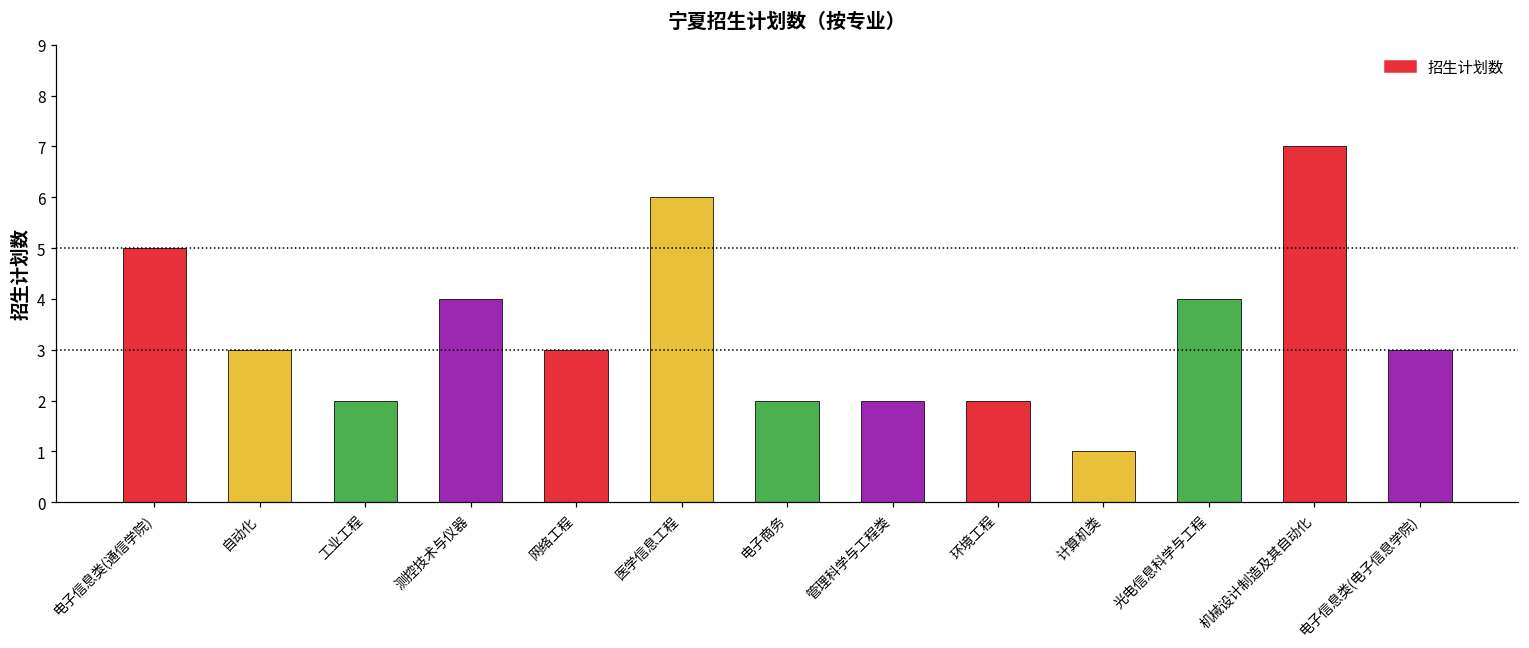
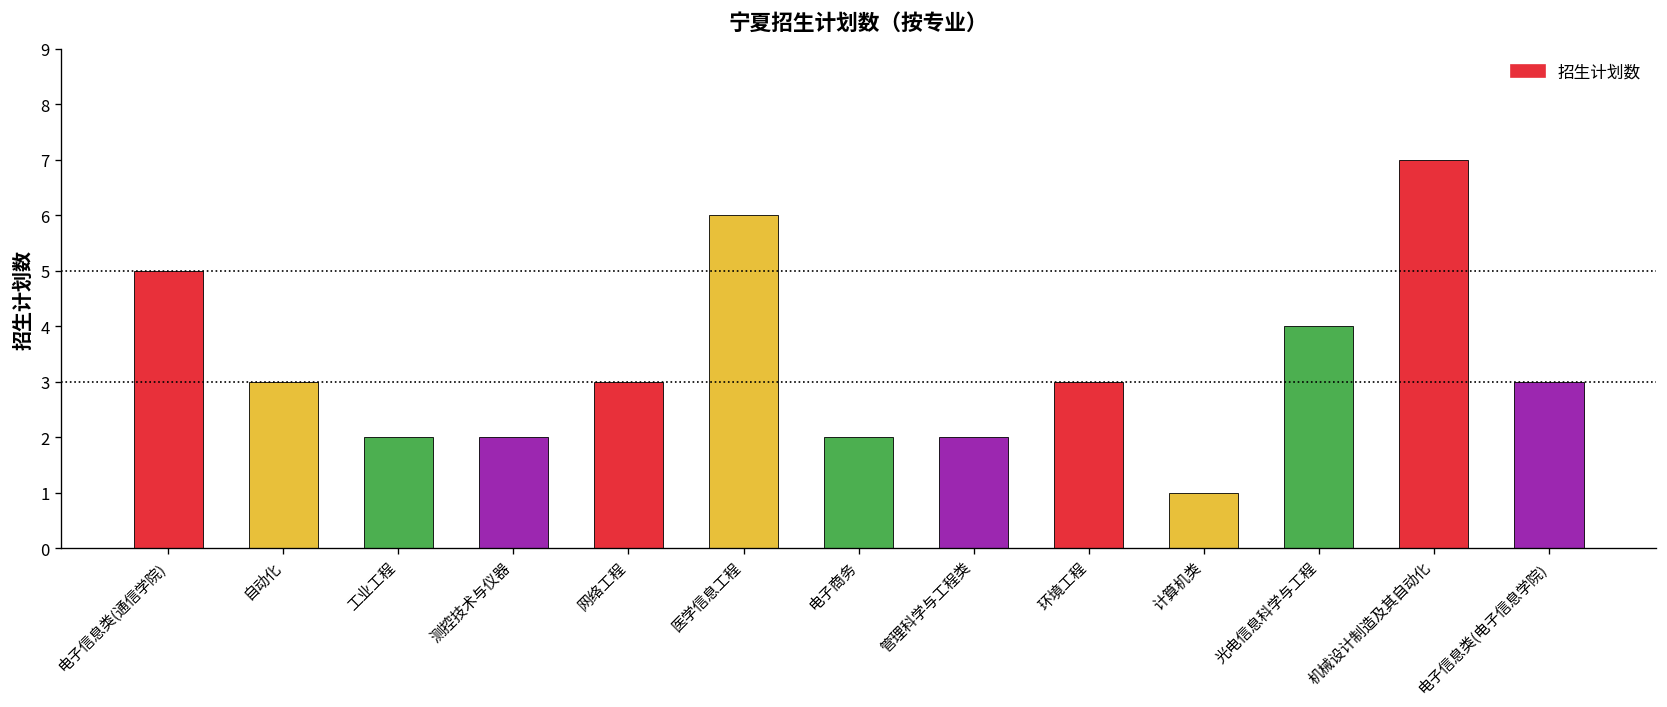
  {
    "电子信息类(通信学院)": 5,
    "自动化": 3,
    "工业工程": 2,
-   "测控技术与仪器": 4,
+   "测控技术与仪器": 2,
    "网络工程": 3,
    "医学信息工程": 6,
    "电子商务": 2,
    "管理科学与工程类": 2,
-   "环境工程": 2,
+   "环境工程": 3,
    "计算机类": 1,
    "光电信息科学与工程": 4,
    "机械设计制造及其自动化": 7,
    "电子信息类(电子信息学院)": 3
  }
